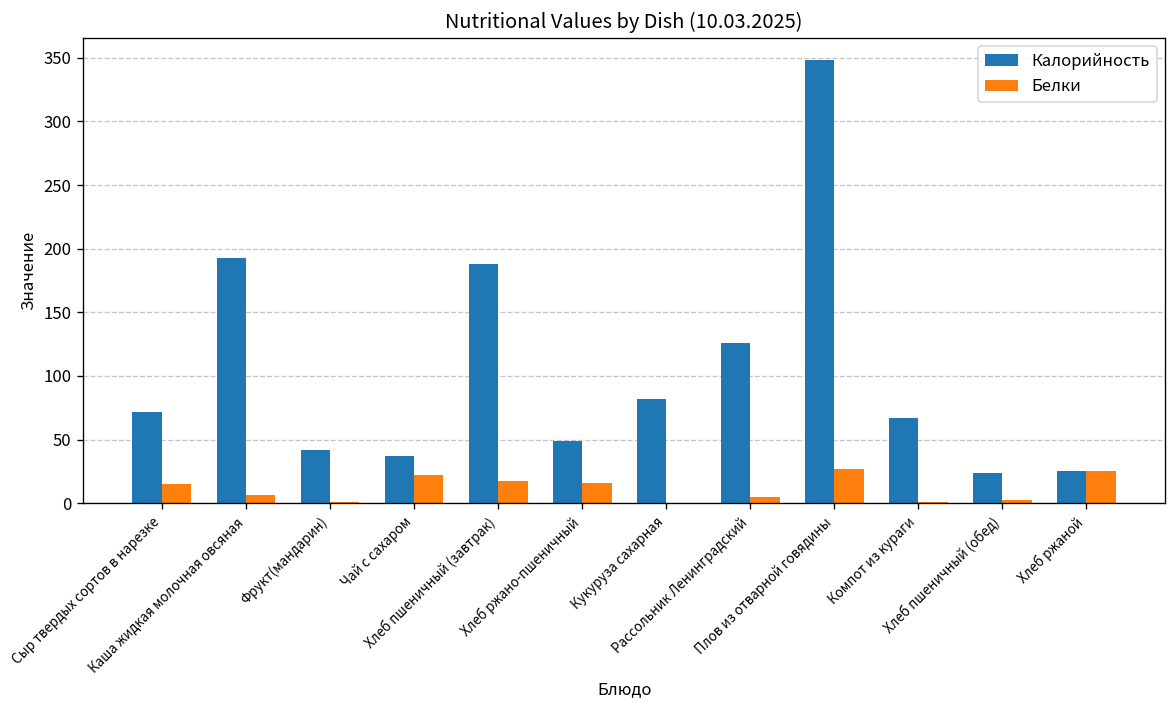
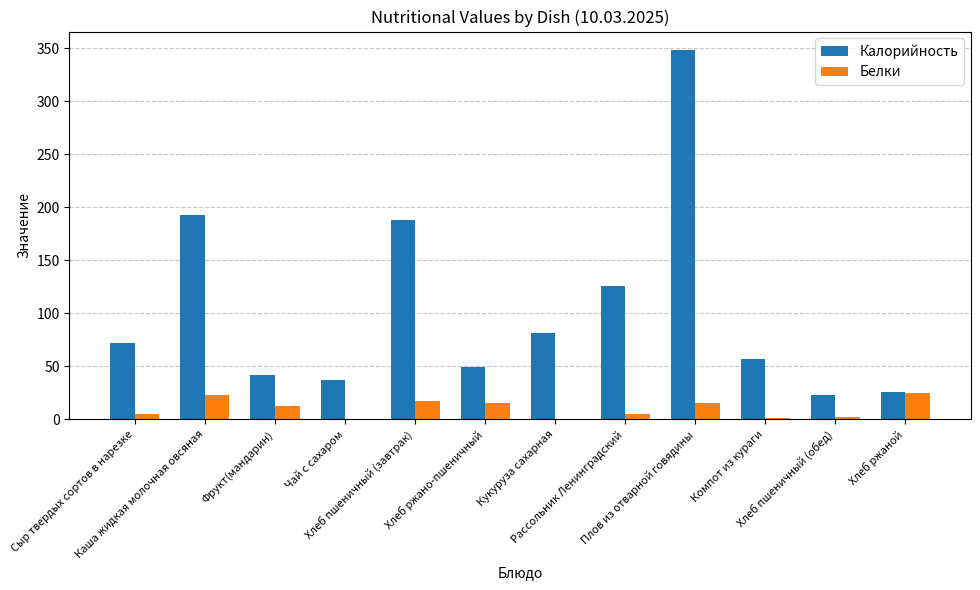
  {
    "Калорийность": {
      "Сыр твердых сортов в нарезке": 72,
      "Каша жидкая молочная овсяная": 193,
      "Фрукт(мандарин)": 42,
      "Чай с сахаром": 37,
      "Хлеб пшеничный (завтрак)": 188,
      "Хлеб ржано-пшеничный": 49,
      "Кукуруза сахарная": 82,
      "Рассольник Ленинградский": 126,
      "Плов из отварной говядины": 348,
-     "Компот из кураги": 67,
+     "Компот из кураги": 57,
      "Хлеб пшеничный (обед)": 23,
      "Хлеб ржаной": 26
    },
    "Белки": {
-     "Сыр твердых сортов в нарезке": 15,
-     "Каша жидкая молочная овсяная": 7,
-     "Фрукт(мандарин)": 1,
-     "Чай с сахаром": 22,
+     "Сыр твердых сортов в нарезке": 5,
+     "Каша жидкая молочная овсяная": 23,
+     "Фрукт(мандарин)": 13,
+     "Чай с сахаром": 0,
      "Хлеб пшеничный (завтрак)": 17,
      "Хлеб ржано-пшеничный": 16,
      "Рассольник Ленинградский": 5,
-     "Плов из отварной говядины": 27,
+     "Плов из отварной говядины": 15,
      "Хлеб ржаной": 25
    }
  }
